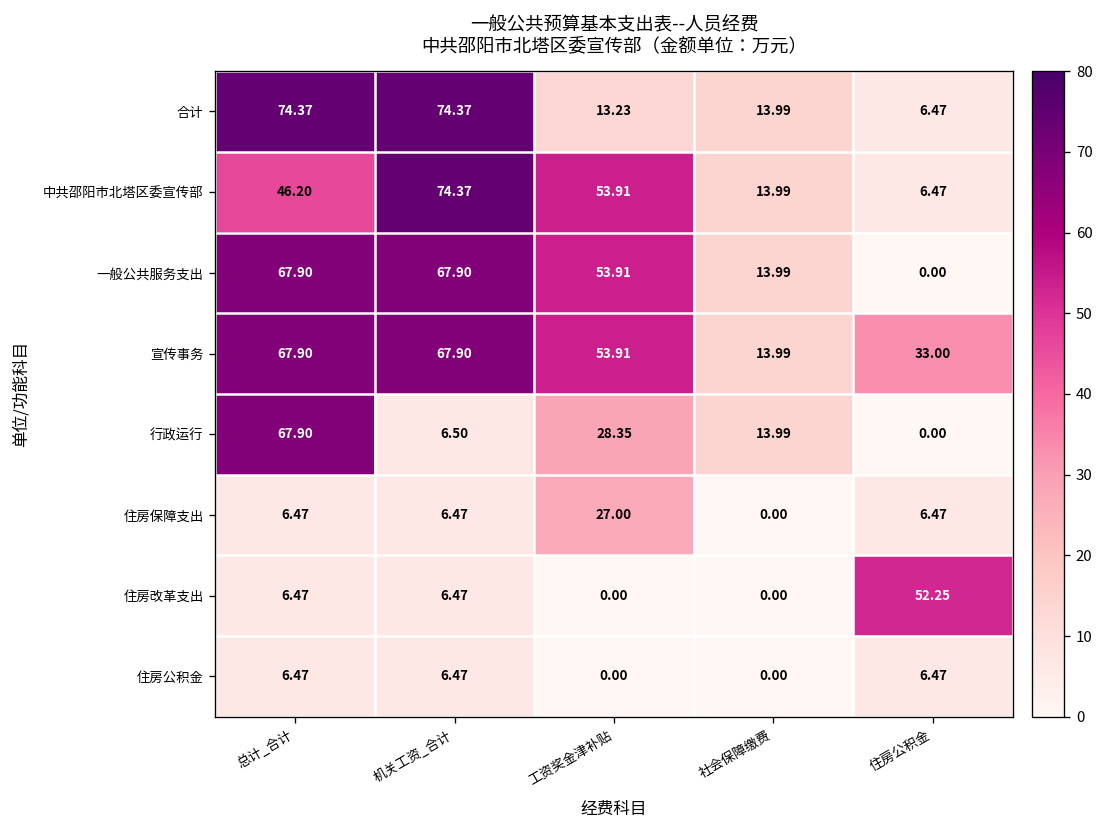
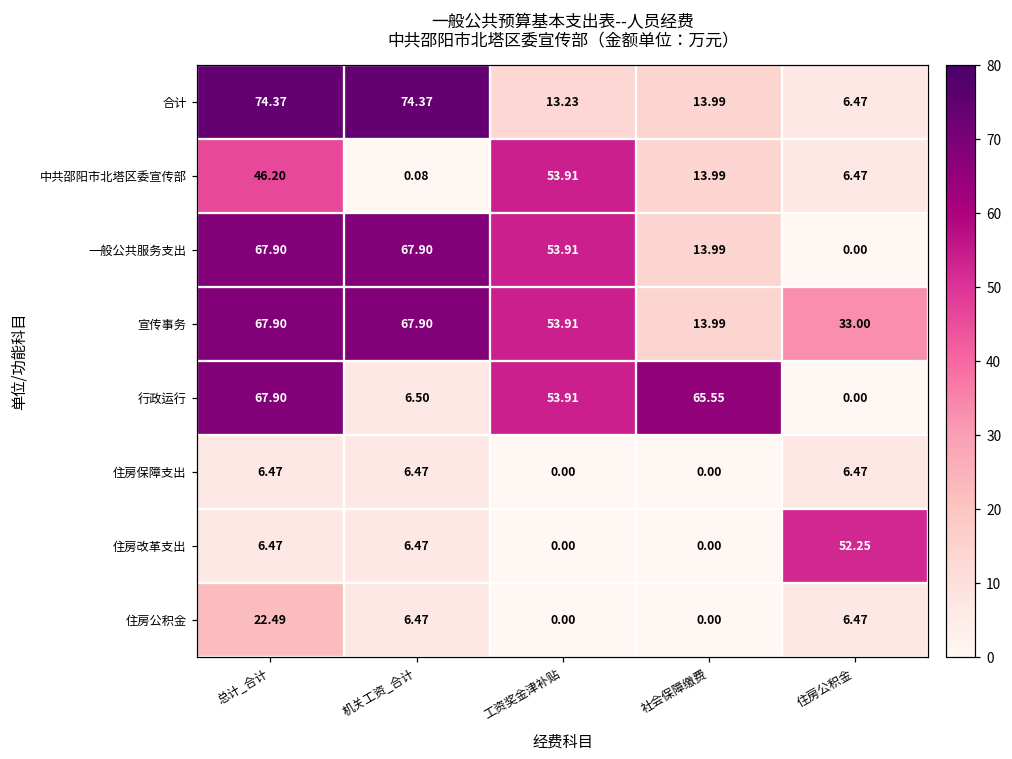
  {
    "合计": {
      "总计_合计": 74.37,
      "机关工资_合计": 74.37,
      "工资奖金津补贴": 13.23,
      "社会保障缴费": 13.99,
      "住房公积金": 6.47
    },
    "中共邵阳市北塔区委宣传部": {
      "总计_合计": 46.20,
-     "机关工资_合计": 74.37,
+     "机关工资_合计": 0.08,
      "工资奖金津补贴": 53.91,
      "社会保障缴费": 13.99,
      "住房公积金": 6.47
    },
    "一般公共服务支出": {
      "总计_合计": 67.90,
      "机关工资_合计": 67.90,
      "工资奖金津补贴": 53.91,
      "社会保障缴费": 13.99,
      "住房公积金": 0.00
    },
    "宣传事务": {
      "总计_合计": 67.90,
      "机关工资_合计": 67.90,
      "工资奖金津补贴": 53.91,
      "社会保障缴费": 13.99,
      "住房公积金": 33.00
    },
    "行政运行": {
      "总计_合计": 67.90,
      "机关工资_合计": 6.50,
-     "工资奖金津补贴": 28.35,
-     "社会保障缴费": 13.99,
+     "工资奖金津补贴": 53.91,
+     "社会保障缴费": 65.55,
      "住房公积金": 0.00
    },
    "住房保障支出": {
      "总计_合计": 6.47,
      "机关工资_合计": 6.47,
-     "工资奖金津补贴": 27.00,
+     "工资奖金津补贴": 0.00,
      "社会保障缴费": 0.00,
      "住房公积金": 6.47
    },
    "住房改革支出": {
      "总计_合计": 6.47,
      "机关工资_合计": 6.47,
      "工资奖金津补贴": 0.00,
      "社会保障缴费": 0.00,
      "住房公积金": 52.25
    },
    "住房公积金": {
-     "总计_合计": 6.47,
+     "总计_合计": 22.49,
      "机关工资_合计": 6.47,
      "工资奖金津补贴": 0.00,
      "社会保障缴费": 0.00,
      "住房公积金": 6.47
    }
  }
